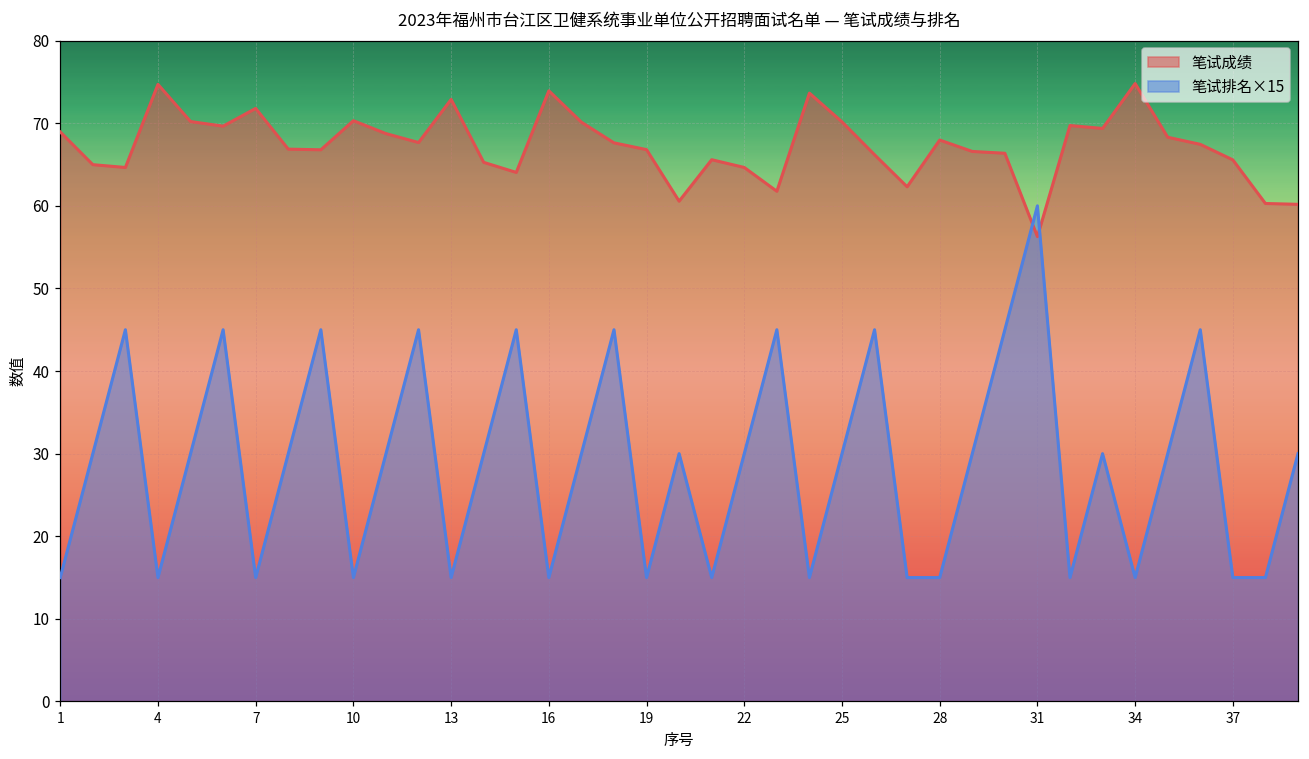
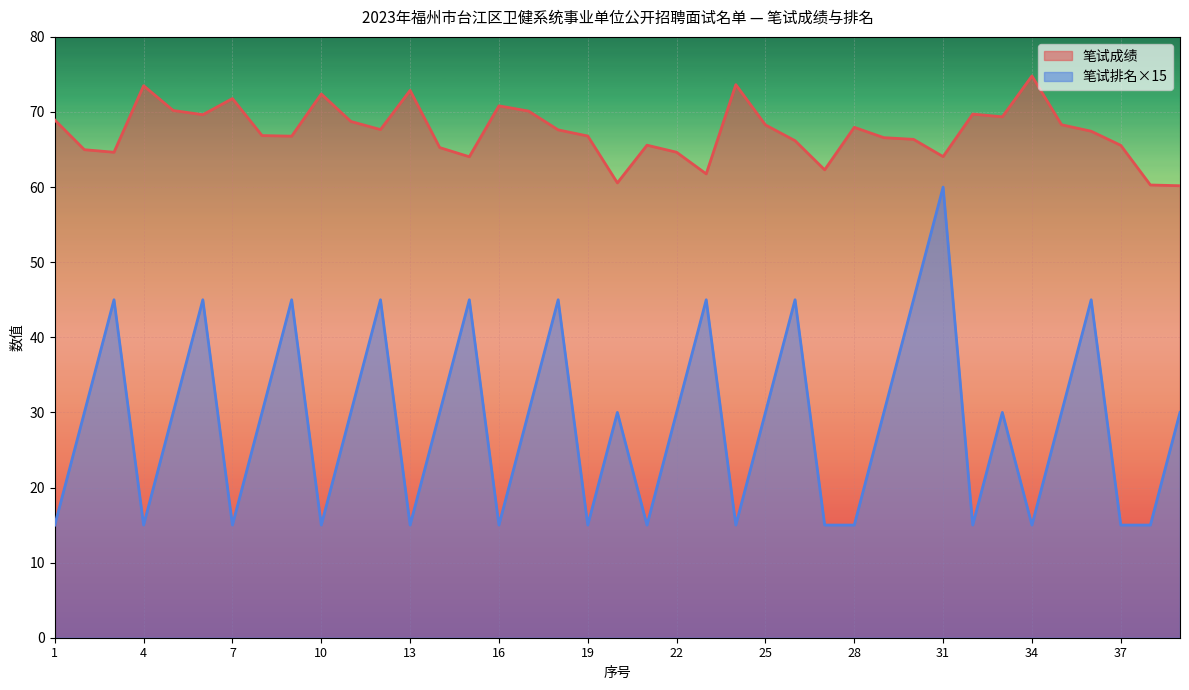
  {
    "笔试成绩": {
      "1": 69,
-     "4": 75,
+     "4": 74,
      "7": 72,
-     "10": 70,
+     "10": 72,
      "13": 73,
-     "16": 74,
+     "16": 71,
      "19": 67,
      "22": 65,
-     "25": 70,
+     "25": 68,
      "28": 68,
-     "31": 56,
+     "31": 64,
      "34": 75,
      "37": 66
    },
    "笔试排名×15": {
      "1": 15,
      "4": 15,
      "7": 15,
      "10": 15,
      "13": 15,
      "16": 15,
      "19": 15,
      "22": 30,
      "25": 30,
      "28": 15,
      "31": 60,
      "34": 15,
      "37": 15
    }
  }
